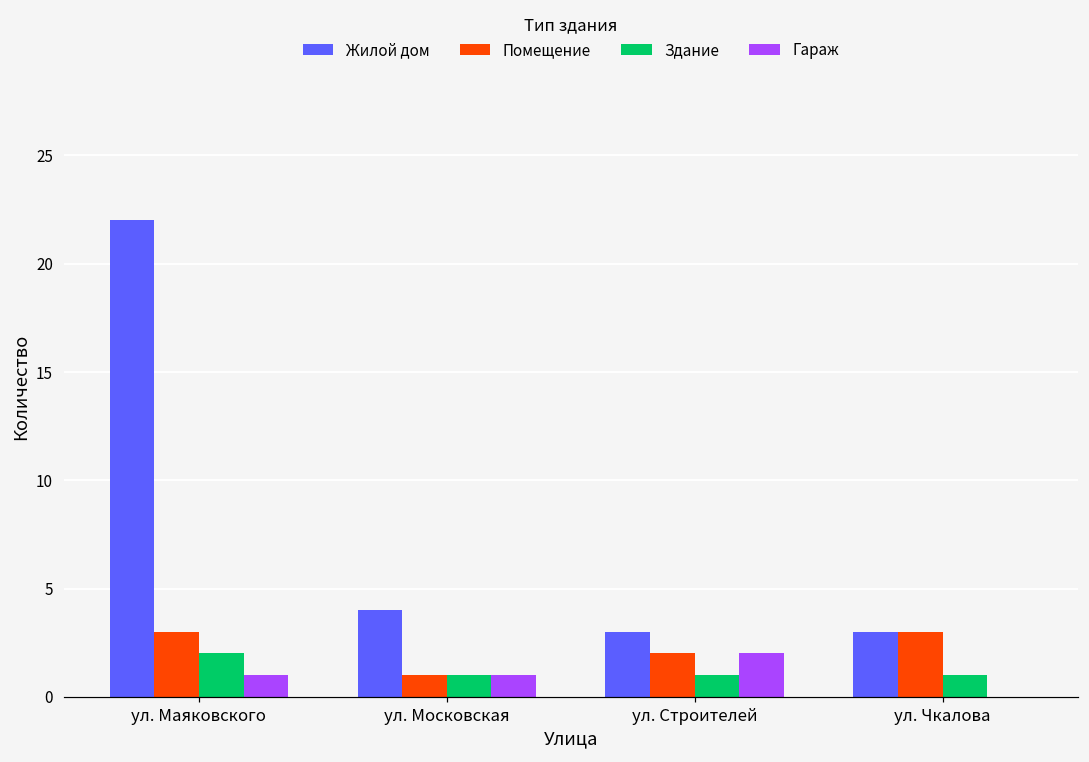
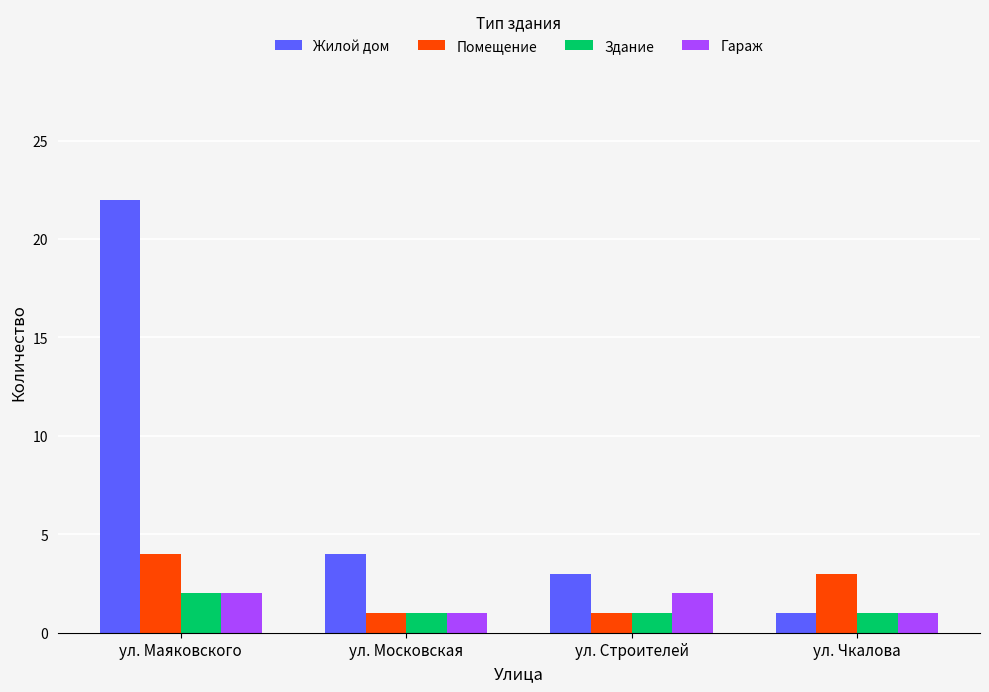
  {
    "Жилой дом": {
      "ул. Маяковского": 22,
      "ул. Московская": 4,
      "ул. Строителей": 3,
-     "ул. Чкалова": 3
+     "ул. Чкалова": 1
    },
    "Помещение": {
-     "ул. Маяковского": 3,
+     "ул. Маяковского": 4,
      "ул. Московская": 1,
-     "ул. Строителей": 2,
+     "ул. Строителей": 1,
      "ул. Чкалова": 3
    },
    "Здание": {
      "ул. Маяковского": 2,
      "ул. Московская": 1,
      "ул. Строителей": 1,
      "ул. Чкалова": 1
    },
    "Гараж": {
-     "ул. Маяковского": 1,
+     "ул. Маяковского": 2,
      "ул. Московская": 1,
      "ул. Строителей": 2,
-     "ул. Чкалова": 0
+     "ул. Чкалова": 1
    }
  }
